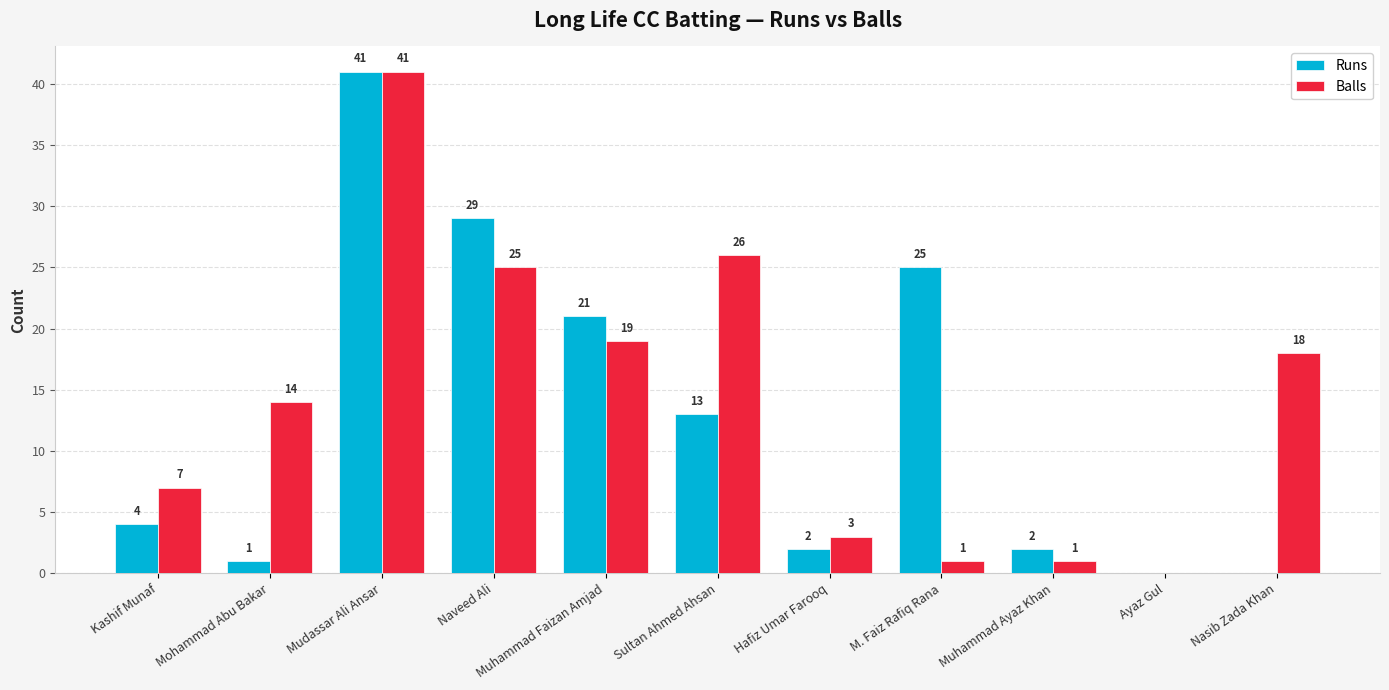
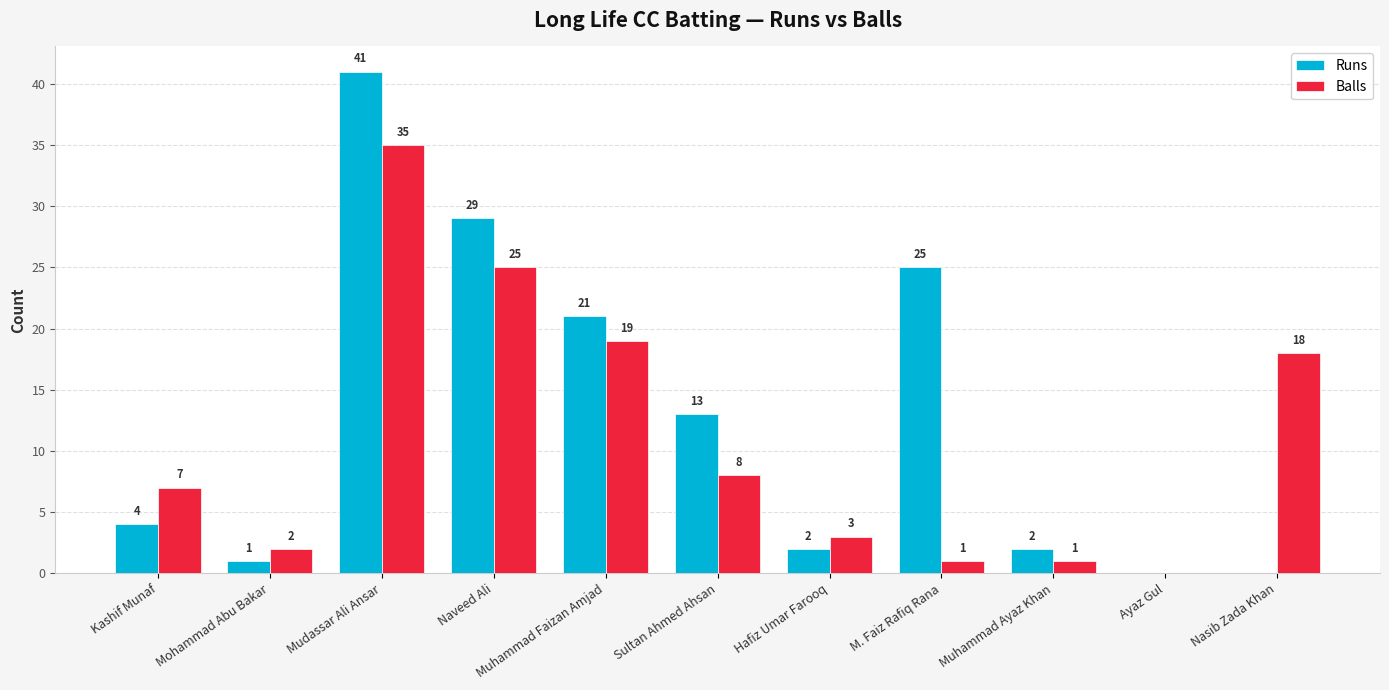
  {
    "Runs": {
      "Kashif Munaf": 4,
      "Mohammad Abu Bakar": 1,
      "Mudassar Ali Ansar": 41,
      "Naveed Ali": 29,
      "Muhammad Faizan Amjad": 21,
      "Sultan Ahmed Ahsan": 13,
      "Hafiz Umar Farooq": 2,
      "M. Faiz Rafiq Rana": 25,
      "Muhammad Ayaz Khan": 2
    },
    "Balls": {
      "Kashif Munaf": 7,
-     "Mohammad Abu Bakar": 14,
-     "Mudassar Ali Ansar": 41,
+     "Mohammad Abu Bakar": 2,
+     "Mudassar Ali Ansar": 35,
      "Naveed Ali": 25,
      "Muhammad Faizan Amjad": 19,
-     "Sultan Ahmed Ahsan": 26,
+     "Sultan Ahmed Ahsan": 8,
      "Hafiz Umar Farooq": 3,
      "M. Faiz Rafiq Rana": 1,
      "Muhammad Ayaz Khan": 1,
      "Nasib Zada Khan": 18
    }
  }
